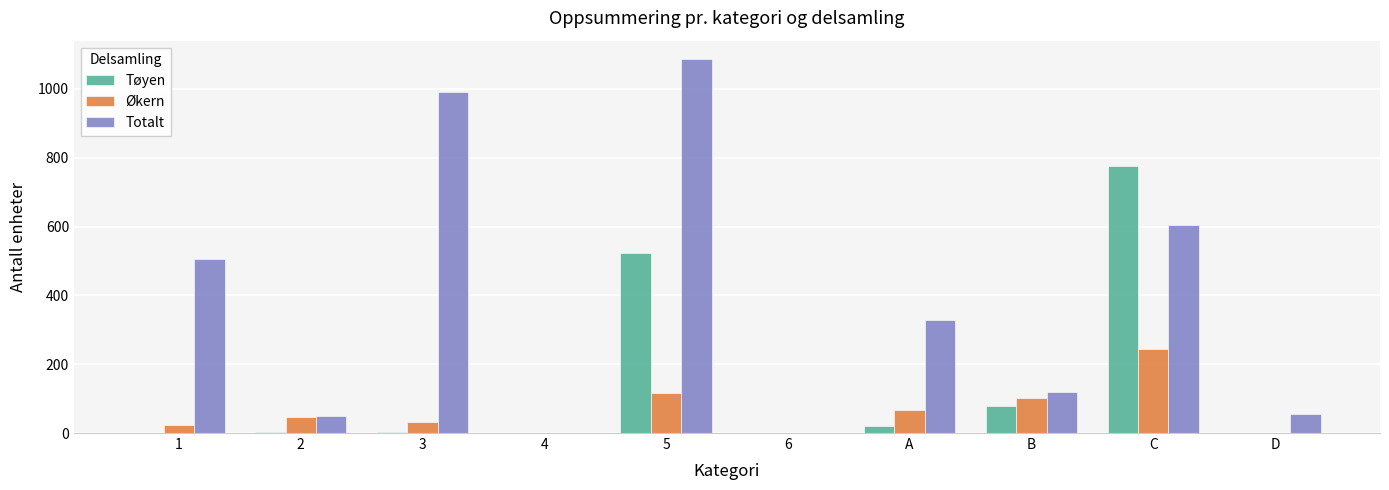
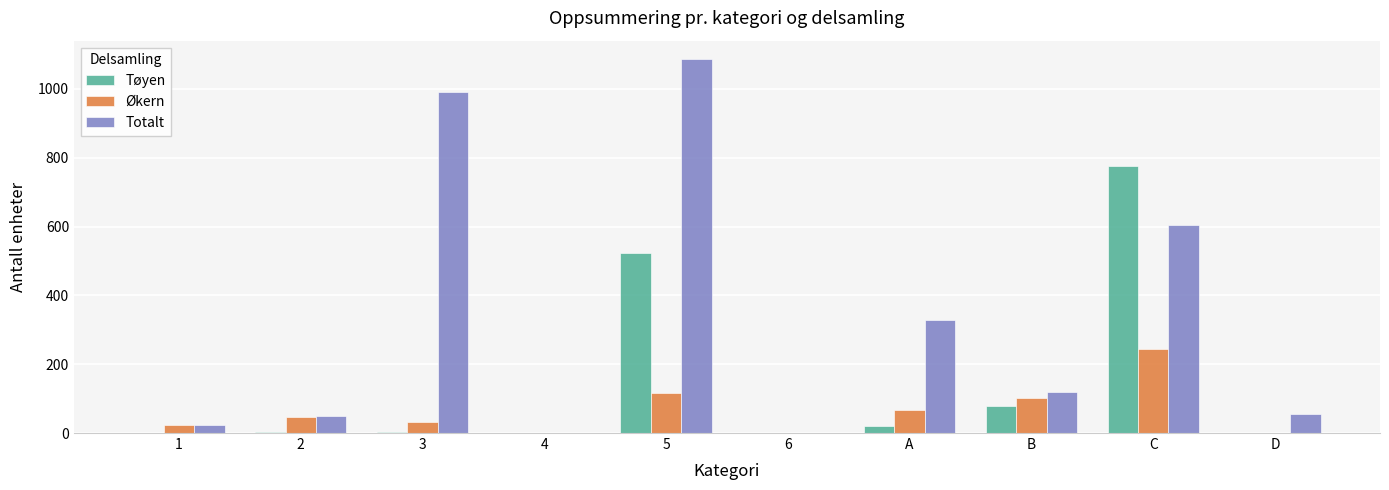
  {
    "Tøyen": {
      "1": 0,
      "4": 0,
      "5": 520,
      "6": 0,
      "A": 20,
      "B": 80,
      "C": 780,
      "D": 0
    },
    "Økern": {
      "1": 20,
      "2": 50,
      "3": 30,
      "4": 0,
      "5": 120,
      "6": 0,
      "A": 70,
      "B": 100,
      "C": 240,
      "D": 0
    },
    "Totalt": {
-     "1": 510,
+     "1": 20,
      "2": 50,
      "3": 990,
      "4": 0,
      "5": 1090,
      "6": 0,
      "A": 330,
      "B": 120,
      "C": 600,
      "D": 60
    }
  }
